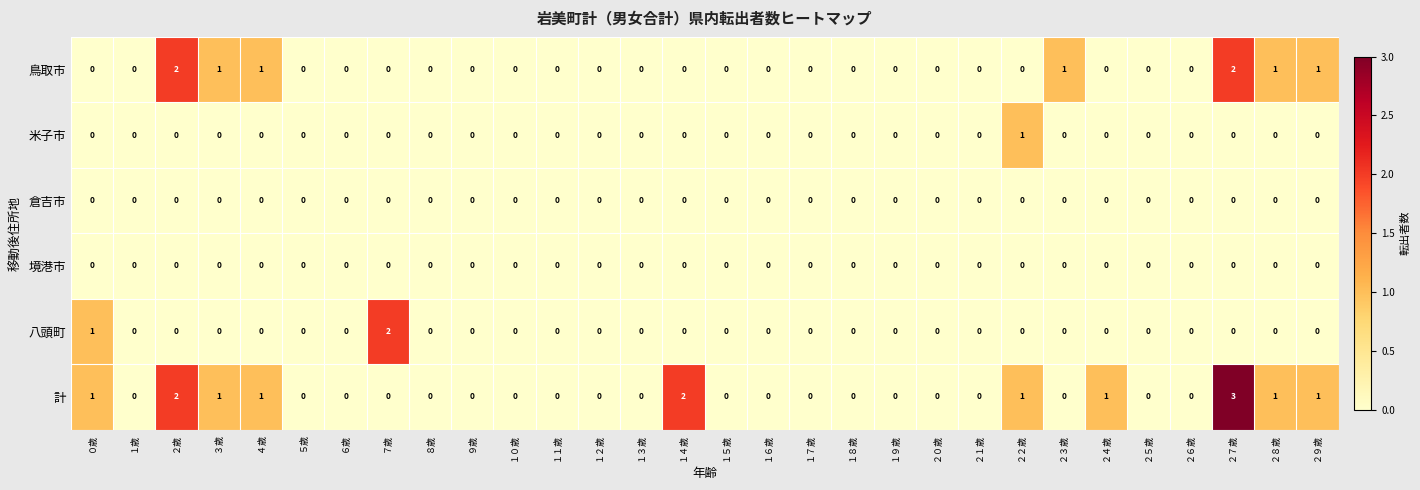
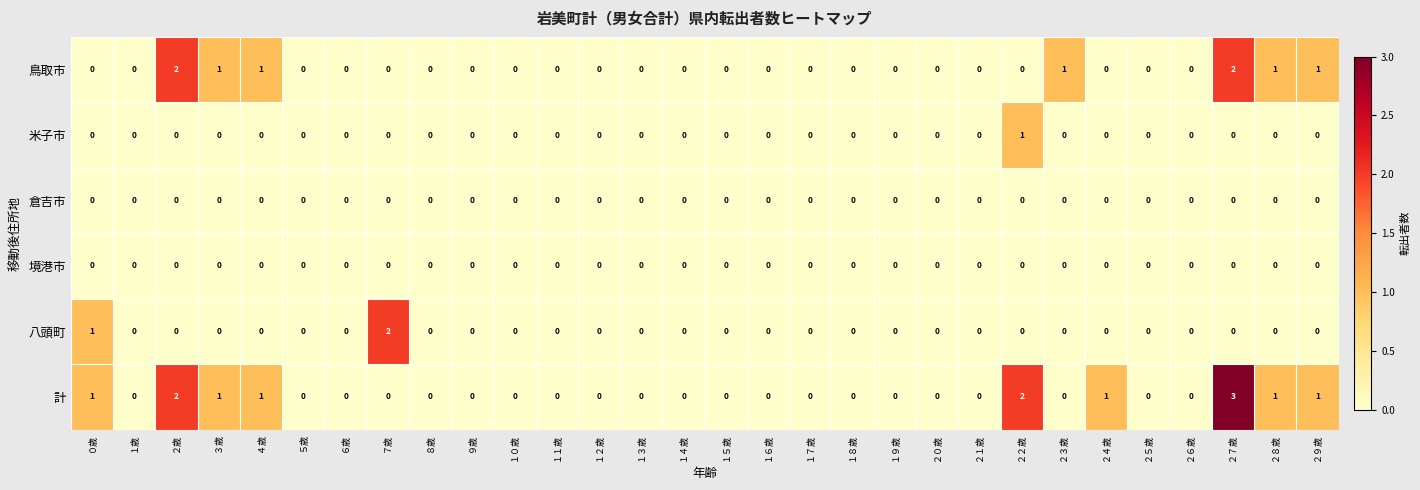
  {
    "鳥取市": {
      "０歳": 0,
      "１歳": 0,
      "２歳": 2,
      "３歳": 1,
      "４歳": 1,
      "５歳": 0,
      "６歳": 0,
      "７歳": 0,
      "８歳": 0,
      "９歳": 0,
      "１０歳": 0,
      "１１歳": 0,
      "１２歳": 0,
      "１３歳": 0,
      "１４歳": 0,
      "１５歳": 0,
      "１６歳": 0,
      "１７歳": 0,
      "１８歳": 0,
      "１９歳": 0,
      "２０歳": 0,
      "２１歳": 0,
      "２２歳": 0,
      "２３歳": 1,
      "２４歳": 0,
      "２５歳": 0,
      "２６歳": 0,
      "２７歳": 2,
      "２８歳": 1,
      "２９歳": 1
    },
    "米子市": {
      "０歳": 0,
      "１歳": 0,
      "２歳": 0,
      "３歳": 0,
      "４歳": 0,
      "５歳": 0,
      "６歳": 0,
      "７歳": 0,
      "８歳": 0,
      "９歳": 0,
      "１０歳": 0,
      "１１歳": 0,
      "１２歳": 0,
      "１３歳": 0,
      "１４歳": 0,
      "１５歳": 0,
      "１６歳": 0,
      "１７歳": 0,
      "１８歳": 0,
      "１９歳": 0,
      "２０歳": 0,
      "２１歳": 0,
      "２２歳": 1,
      "２３歳": 0,
      "２４歳": 0,
      "２５歳": 0,
      "２６歳": 0,
      "２７歳": 0,
      "２８歳": 0,
      "２９歳": 0
    },
    "倉吉市": {
      "０歳": 0,
      "１歳": 0,
      "２歳": 0,
      "３歳": 0,
      "４歳": 0,
      "５歳": 0,
      "６歳": 0,
      "７歳": 0,
      "８歳": 0,
      "９歳": 0,
      "１０歳": 0,
      "１１歳": 0,
      "１２歳": 0,
      "１３歳": 0,
      "１４歳": 0,
      "１５歳": 0,
      "１６歳": 0,
      "１７歳": 0,
      "１８歳": 0,
      "１９歳": 0,
      "２０歳": 0,
      "２１歳": 0,
      "２２歳": 0,
      "２３歳": 0,
      "２４歳": 0,
      "２５歳": 0,
      "２６歳": 0,
      "２７歳": 0,
      "２８歳": 0,
      "２９歳": 0
    },
    "境港市": {
      "０歳": 0,
      "１歳": 0,
      "２歳": 0,
      "３歳": 0,
      "４歳": 0,
      "５歳": 0,
      "６歳": 0,
      "７歳": 0,
      "８歳": 0,
      "９歳": 0,
      "１０歳": 0,
      "１１歳": 0,
      "１２歳": 0,
      "１３歳": 0,
      "１４歳": 0,
      "１５歳": 0,
      "１６歳": 0,
      "１７歳": 0,
      "１８歳": 0,
      "１９歳": 0,
      "２０歳": 0,
      "２１歳": 0,
      "２２歳": 0,
      "２３歳": 0,
      "２４歳": 0,
      "２５歳": 0,
      "２６歳": 0,
      "２７歳": 0,
      "２８歳": 0,
      "２９歳": 0
    },
    "八頭町": {
      "０歳": 1,
      "１歳": 0,
      "２歳": 0,
      "３歳": 0,
      "４歳": 0,
      "５歳": 0,
      "６歳": 0,
      "７歳": 2,
      "８歳": 0,
      "９歳": 0,
      "１０歳": 0,
      "１１歳": 0,
      "１２歳": 0,
      "１３歳": 0,
      "１４歳": 0,
      "１５歳": 0,
      "１６歳": 0,
      "１７歳": 0,
      "１８歳": 0,
      "１９歳": 0,
      "２０歳": 0,
      "２１歳": 0,
      "２２歳": 0,
      "２３歳": 0,
      "２４歳": 0,
      "２５歳": 0,
      "２６歳": 0,
      "２７歳": 0,
      "２８歳": 0,
      "２９歳": 0
    },
    "計": {
      "０歳": 1,
      "１歳": 0,
      "２歳": 2,
      "３歳": 1,
      "４歳": 1,
      "５歳": 0,
      "６歳": 0,
      "７歳": 0,
      "８歳": 0,
      "９歳": 0,
      "１０歳": 0,
      "１１歳": 0,
      "１２歳": 0,
      "１３歳": 0,
-     "１４歳": 2,
+     "１４歳": 0,
      "１５歳": 0,
      "１６歳": 0,
      "１７歳": 0,
      "１８歳": 0,
      "１９歳": 0,
      "２０歳": 0,
      "２１歳": 0,
-     "２２歳": 1,
+     "２２歳": 2,
      "２３歳": 0,
      "２４歳": 1,
      "２５歳": 0,
      "２６歳": 0,
      "２７歳": 3,
      "２８歳": 1,
      "２９歳": 1
    }
  }
